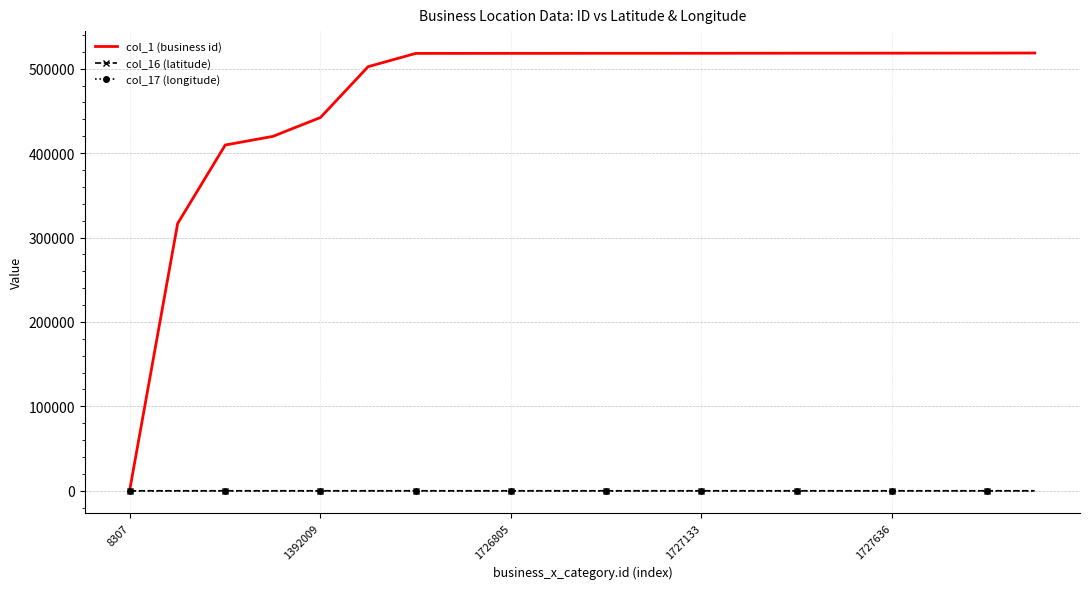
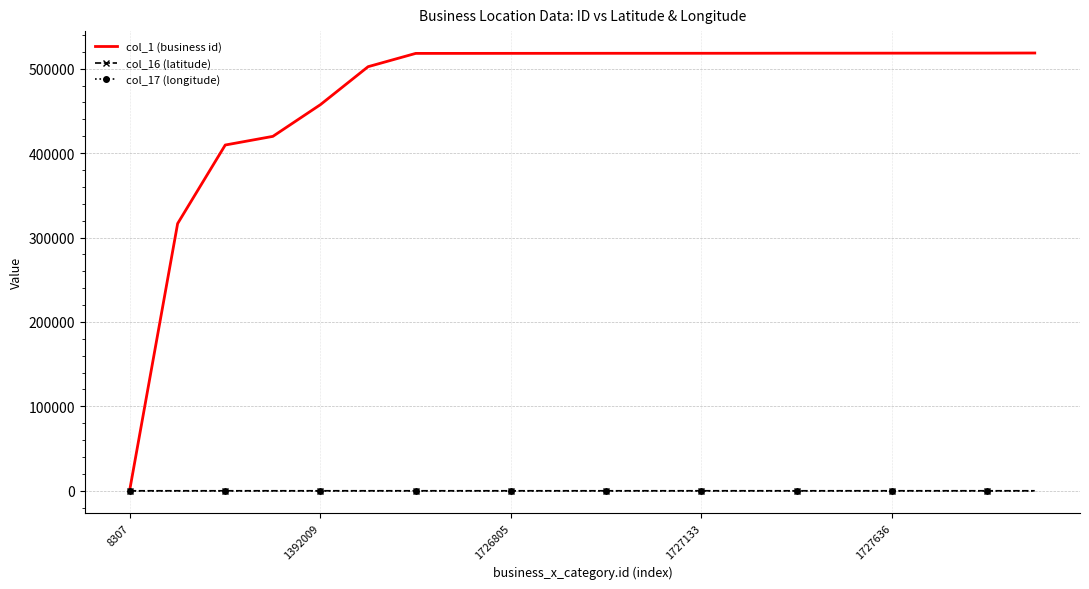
  {
    "col_1 (business id)": {
-     "1392009": 440000,
+     "1392009": 460000,
      "1726805": 520000,
      "1727133": 520000,
      "1727636": 520000
    },
    "col_17 (longitude)": {
      "1392009": 0,
      "1726805": 0,
      "1727133": 0,
      "1727636": 0
    }
  }
